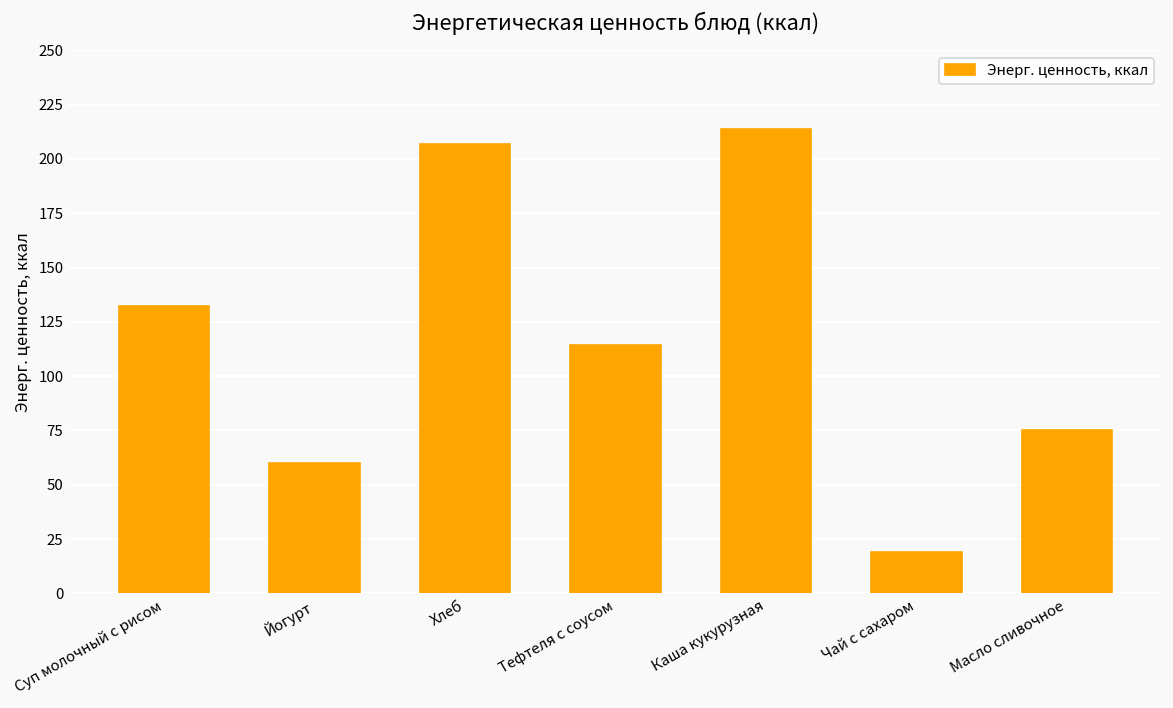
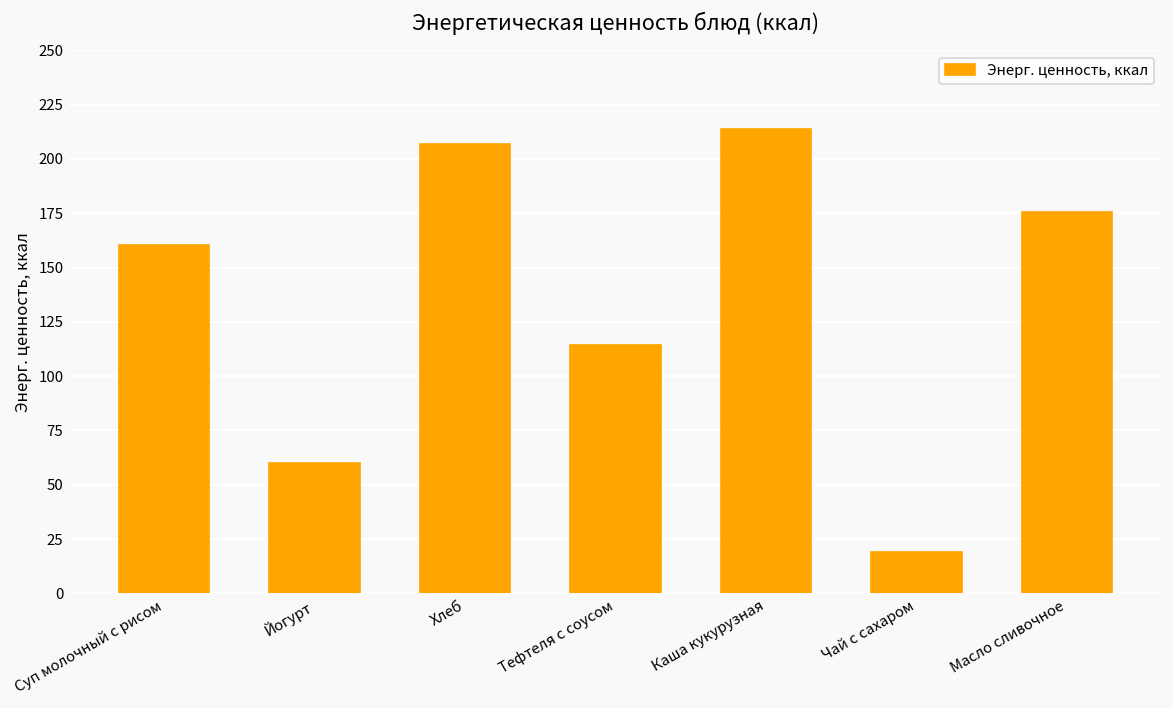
  {
-   "Суп молочный с рисом": 132,
+   "Суп молочный с рисом": 160,
    "Йогурт": 60,
    "Хлеб": 207,
    "Тефтеля с соусом": 114,
    "Каша кукурузная": 214,
    "Чай с сахаром": 19,
-   "Масло сливочное": 75
+   "Масло сливочное": 176
  }
